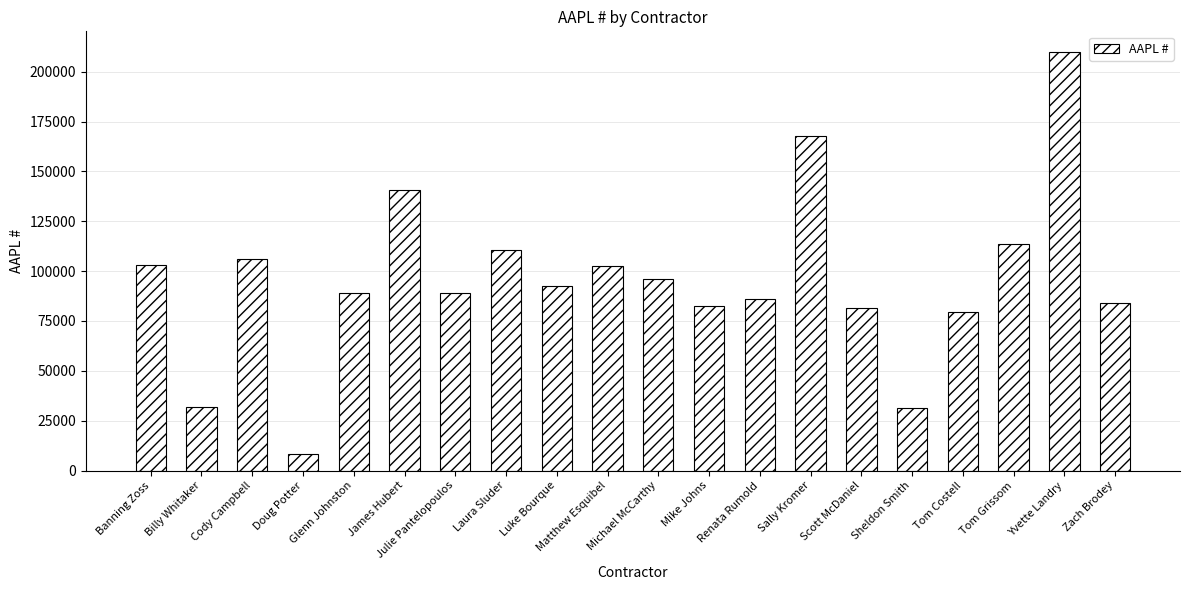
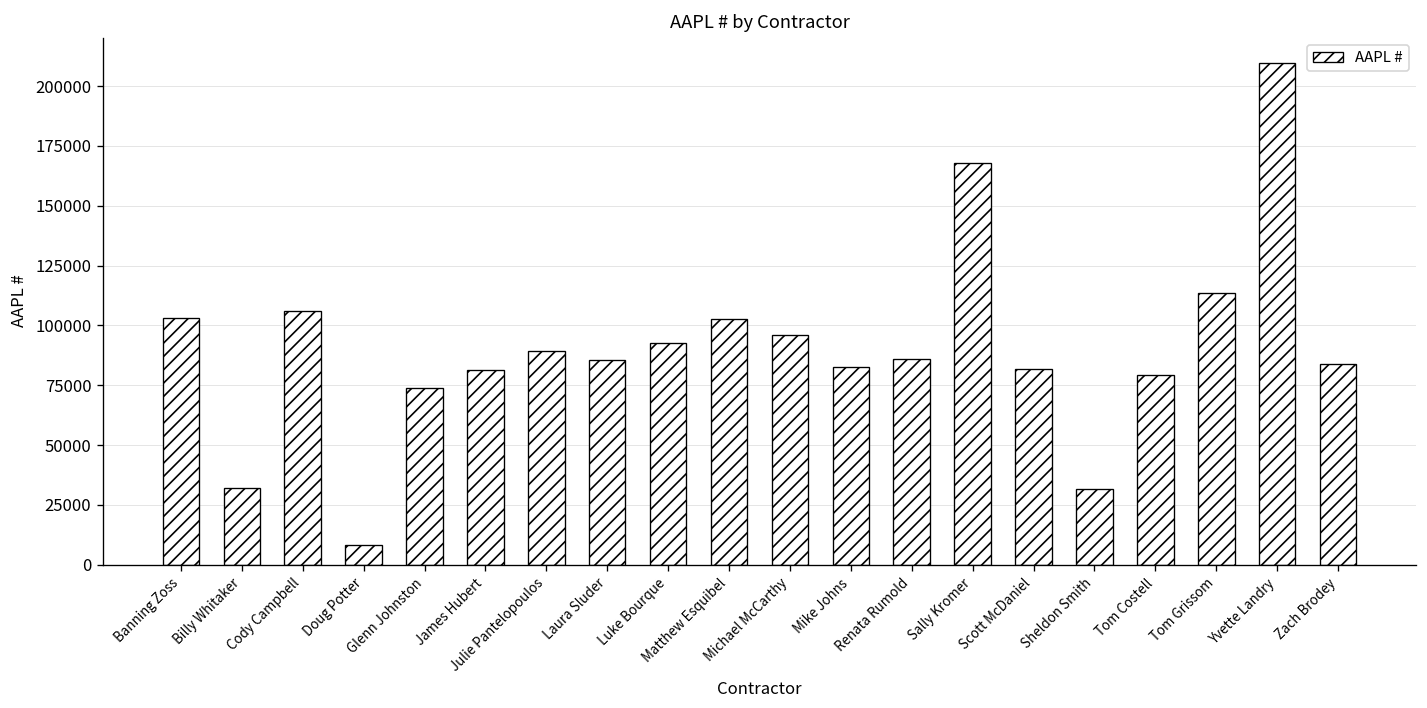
  {
    "Banning Zoss": 103000,
    "Billy Whitaker": 32000,
    "Cody Campbell": 106000,
    "Doug Potter": 8000,
-   "Glenn Johnston": 89000,
-   "James Hubert": 140000,
+   "Glenn Johnston": 74000,
+   "James Hubert": 81000,
    "Julie Pantelopoulos": 89000,
-   "Laura Sluder": 110000,
+   "Laura Sluder": 86000,
    "Luke Bourque": 92000,
    "Matthew Esquibel": 103000,
    "Michael McCarthy": 96000,
    "Mike Johns": 83000,
    "Renata Rumold": 86000,
    "Sally Kromer": 168000,
    "Scott McDaniel": 82000,
    "Sheldon Smith": 32000,
    "Tom Costell": 79000,
    "Tom Grissom": 114000,
    "Yvette Landry": 210000,
    "Zach Brodey": 84000
  }
